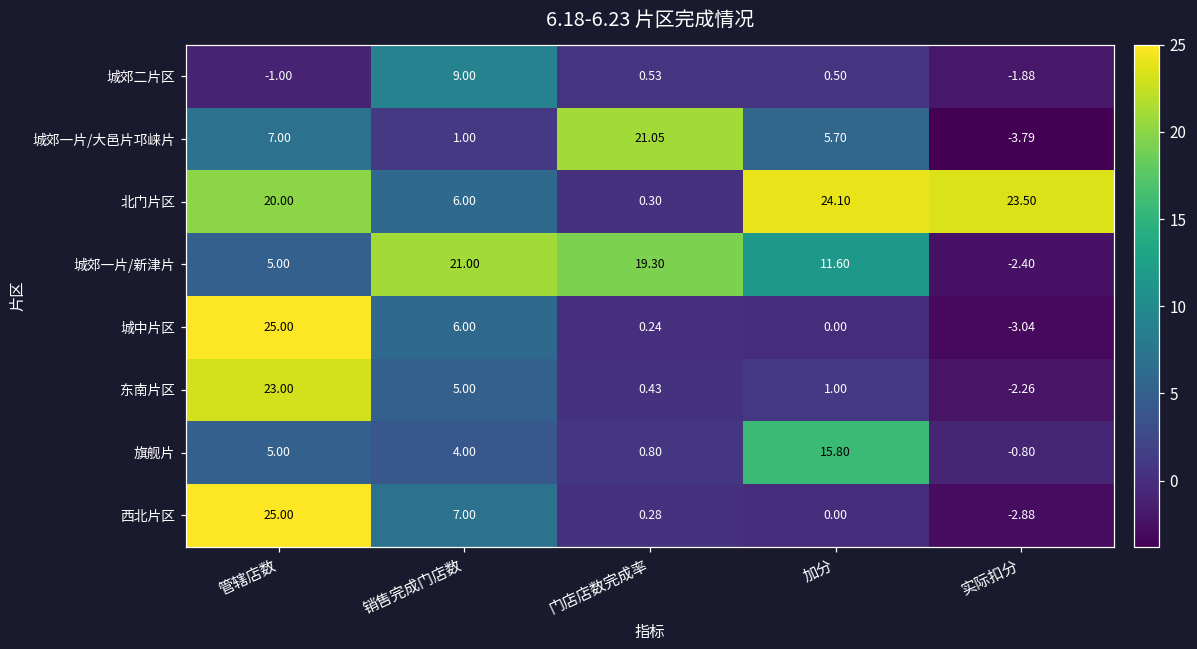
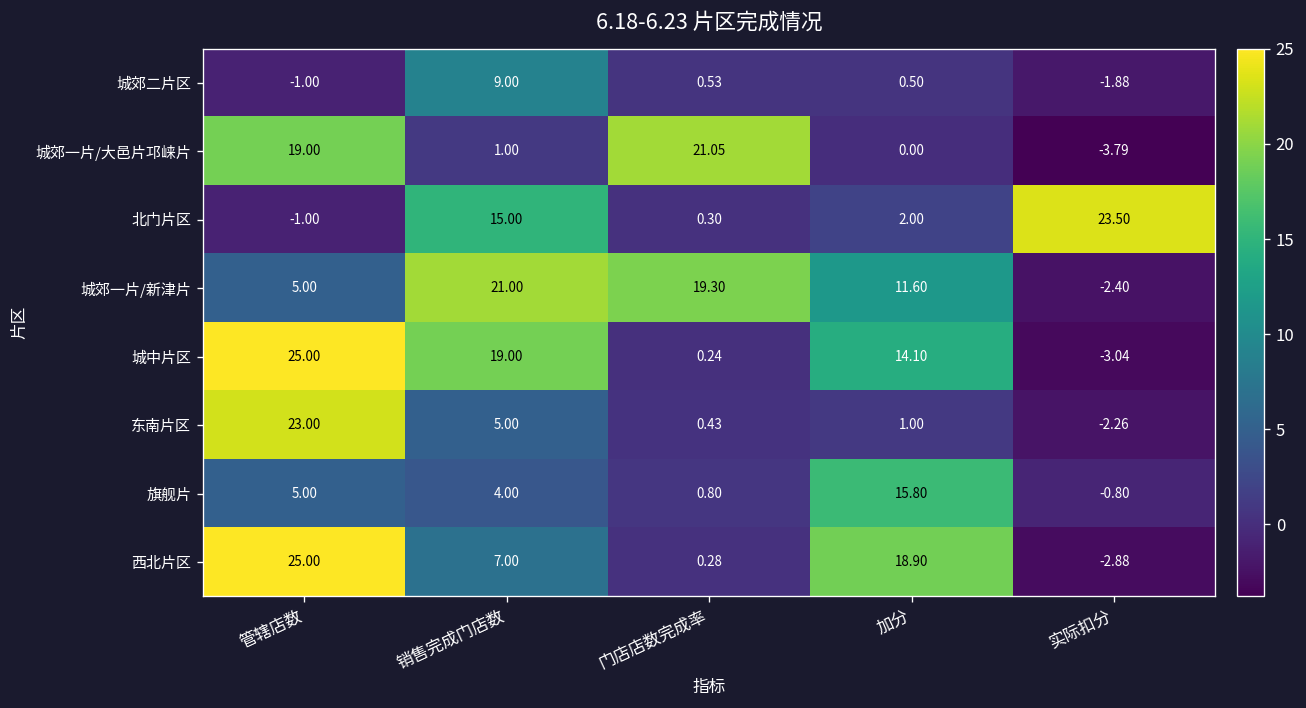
  {
    "城郊二片区": {
      "管辖店数": -1.00,
      "销售完成门店数": 9.00,
      "门店店数完成率": 0.53,
      "加分": 0.50,
      "实际扣分": -1.88
    },
    "城郊一片/大邑片邛崃片": {
-     "管辖店数": 7.00,
+     "管辖店数": 19.00,
      "销售完成门店数": 1.00,
      "门店店数完成率": 21.05,
-     "加分": 5.70,
+     "加分": 0.00,
      "实际扣分": -3.79
    },
    "北门片区": {
-     "管辖店数": 20.00,
-     "销售完成门店数": 6.00,
+     "管辖店数": -1.00,
+     "销售完成门店数": 15.00,
      "门店店数完成率": 0.30,
-     "加分": 24.10,
+     "加分": 2.00,
      "实际扣分": 23.50
    },
    "城郊一片/新津片": {
      "管辖店数": 5.00,
      "销售完成门店数": 21.00,
      "门店店数完成率": 19.30,
      "加分": 11.60,
      "实际扣分": -2.40
    },
    "城中片区": {
      "管辖店数": 25.00,
-     "销售完成门店数": 6.00,
+     "销售完成门店数": 19.00,
      "门店店数完成率": 0.24,
-     "加分": 0.00,
+     "加分": 14.10,
      "实际扣分": -3.04
    },
    "东南片区": {
      "管辖店数": 23.00,
      "销售完成门店数": 5.00,
      "门店店数完成率": 0.43,
      "加分": 1.00,
      "实际扣分": -2.26
    },
    "旗舰片": {
      "管辖店数": 5.00,
      "销售完成门店数": 4.00,
      "门店店数完成率": 0.80,
      "加分": 15.80,
      "实际扣分": -0.80
    },
    "西北片区": {
      "管辖店数": 25.00,
      "销售完成门店数": 7.00,
      "门店店数完成率": 0.28,
-     "加分": 0.00,
+     "加分": 18.90,
      "实际扣分": -2.88
    }
  }
